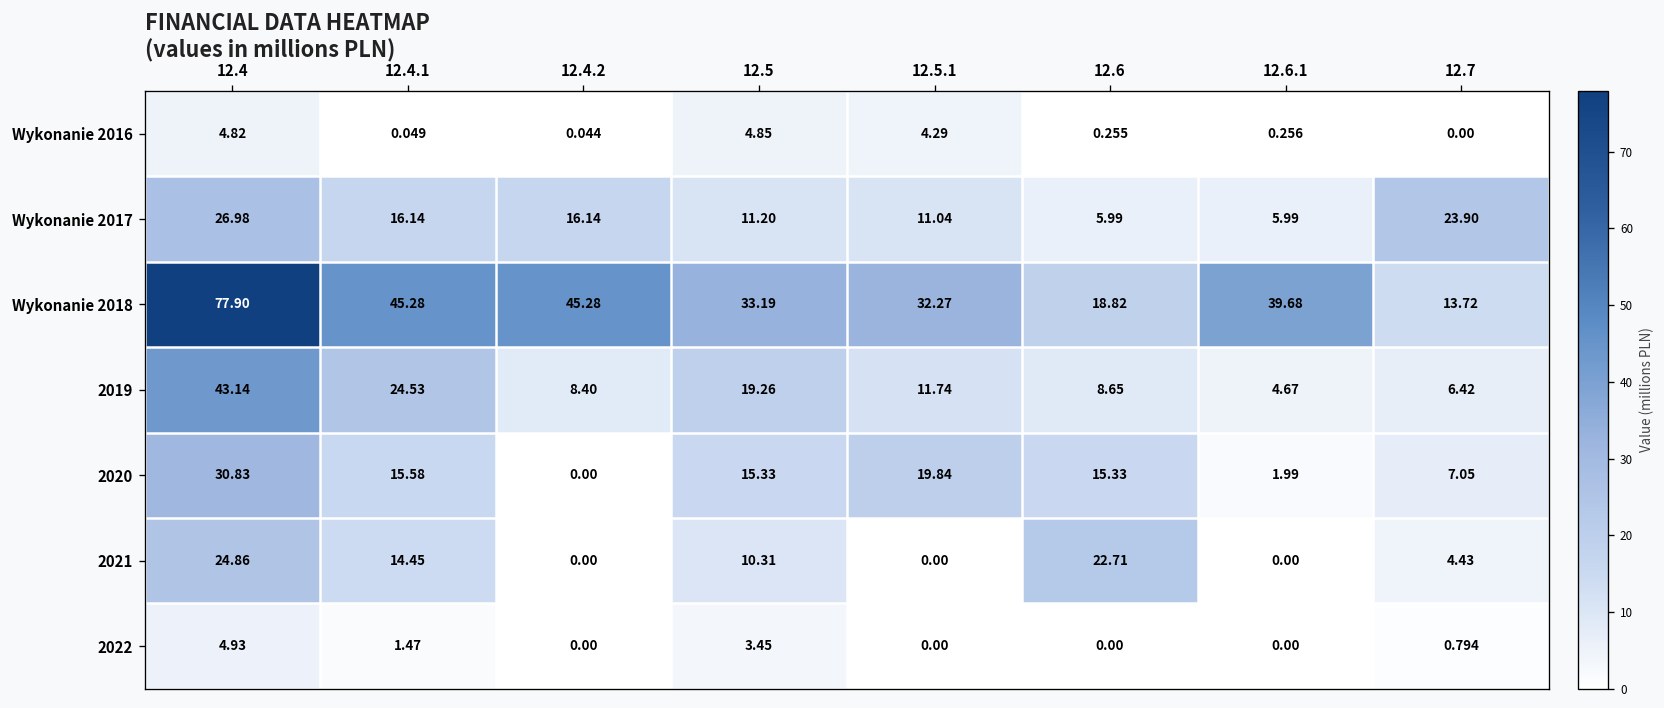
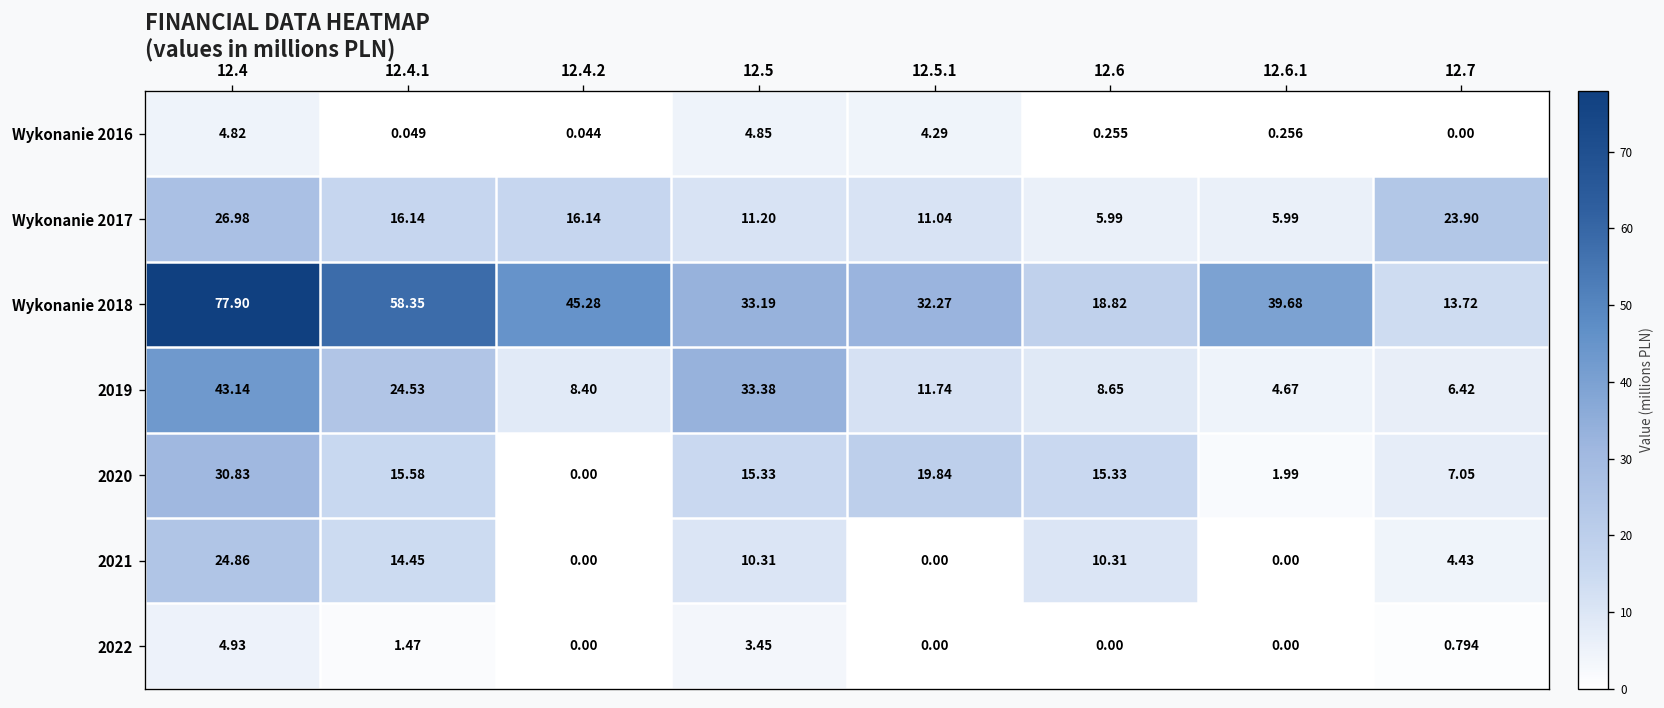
  {
    "Wykonanie 2016": {
      "12.4": 4.82,
      "12.4.1": 0.049,
      "12.4.2": 0.044,
      "12.5": 4.85,
      "12.5.1": 4.29,
      "12.6": 0.255,
      "12.6.1": 0.256,
      "12.7": 0.00
    },
    "Wykonanie 2017": {
      "12.4": 26.98,
      "12.4.1": 16.14,
      "12.4.2": 16.14,
      "12.5": 11.20,
      "12.5.1": 11.04,
      "12.6": 5.99,
      "12.6.1": 5.99,
      "12.7": 23.90
    },
    "Wykonanie 2018": {
      "12.4": 77.90,
-     "12.4.1": 45.28,
+     "12.4.1": 58.35,
      "12.4.2": 45.28,
      "12.5": 33.19,
      "12.5.1": 32.27,
      "12.6": 18.82,
      "12.6.1": 39.68,
      "12.7": 13.72
    },
    "2019": {
      "12.4": 43.14,
      "12.4.1": 24.53,
      "12.4.2": 8.40,
-     "12.5": 19.26,
+     "12.5": 33.38,
      "12.5.1": 11.74,
      "12.6": 8.65,
      "12.6.1": 4.67,
      "12.7": 6.42
    },
    "2020": {
      "12.4": 30.83,
      "12.4.1": 15.58,
      "12.4.2": 0.00,
      "12.5": 15.33,
      "12.5.1": 19.84,
      "12.6": 15.33,
      "12.6.1": 1.99,
      "12.7": 7.05
    },
    "2021": {
      "12.4": 24.86,
      "12.4.1": 14.45,
      "12.4.2": 0.00,
      "12.5": 10.31,
      "12.5.1": 0.00,
-     "12.6": 22.71,
+     "12.6": 10.31,
      "12.6.1": 0.00,
      "12.7": 4.43
    },
    "2022": {
      "12.4": 4.93,
      "12.4.1": 1.47,
      "12.4.2": 0.00,
      "12.5": 3.45,
      "12.5.1": 0.00,
      "12.6": 0.00,
      "12.6.1": 0.00,
      "12.7": 0.794
    }
  }
